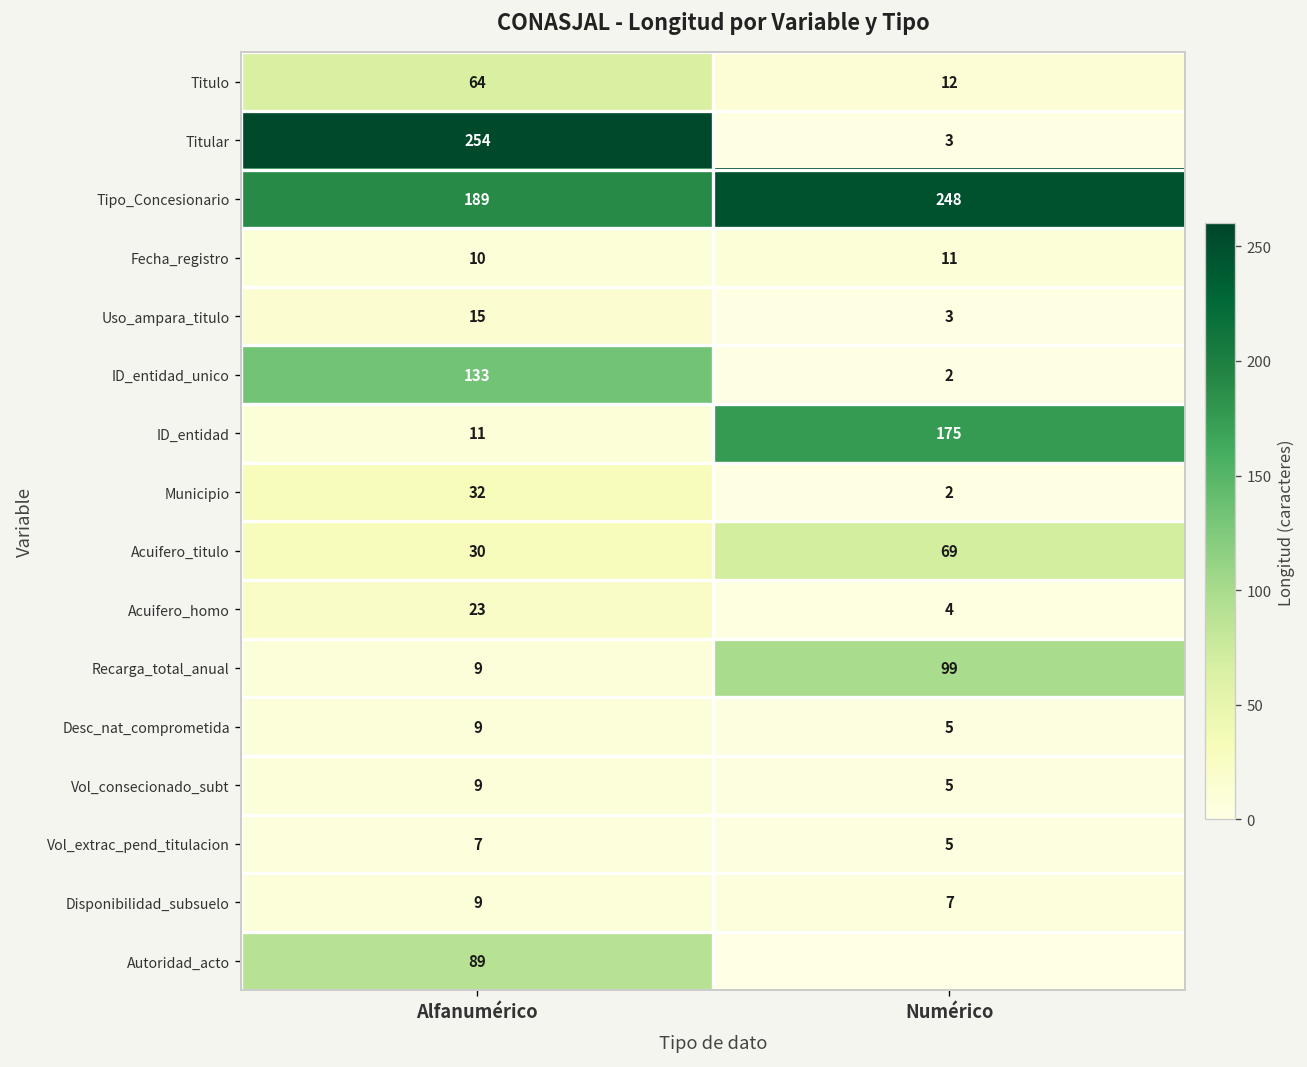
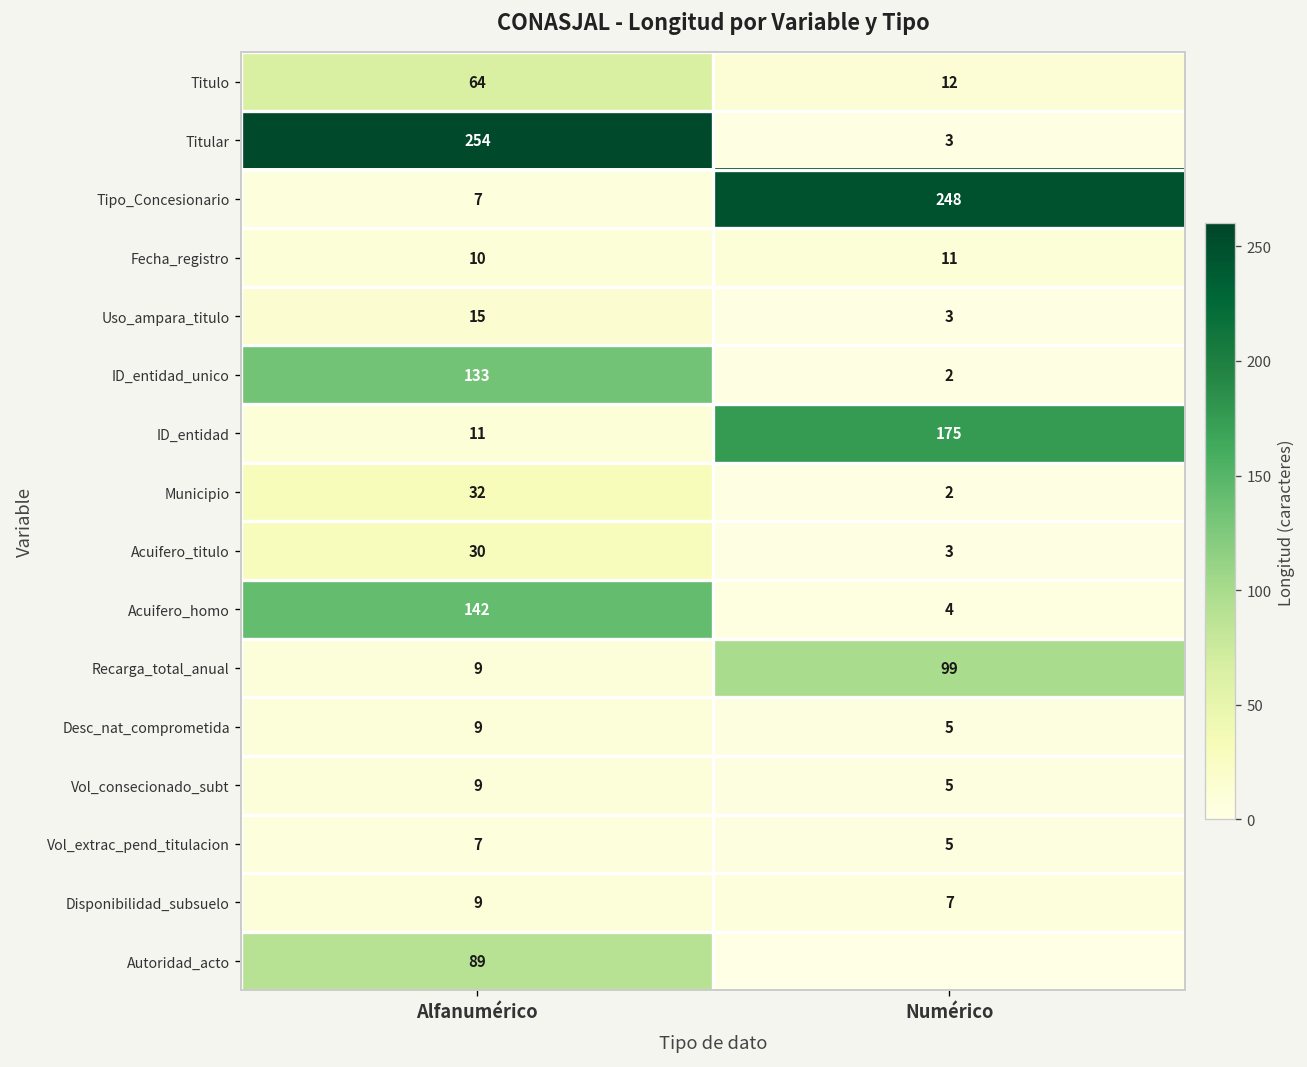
  {
    "Titulo": {
      "Alfanumérico": 64,
      "Numérico": 12
    },
    "Titular": {
      "Alfanumérico": 254,
      "Numérico": 3
    },
    "Tipo_Concesionario": {
-     "Alfanumérico": 189,
+     "Alfanumérico": 7,
      "Numérico": 248
    },
    "Fecha_registro": {
      "Alfanumérico": 10,
      "Numérico": 11
    },
    "Uso_ampara_titulo": {
      "Alfanumérico": 15,
      "Numérico": 3
    },
    "ID_entidad_unico": {
      "Alfanumérico": 133,
      "Numérico": 2
    },
    "ID_entidad": {
      "Alfanumérico": 11,
      "Numérico": 175
    },
    "Municipio": {
      "Alfanumérico": 32,
      "Numérico": 2
    },
    "Acuifero_titulo": {
      "Alfanumérico": 30,
-     "Numérico": 69
+     "Numérico": 3
    },
    "Acuifero_homo": {
-     "Alfanumérico": 23,
+     "Alfanumérico": 142,
      "Numérico": 4
    },
    "Recarga_total_anual": {
      "Alfanumérico": 9,
      "Numérico": 99
    },
    "Desc_nat_comprometida": {
      "Alfanumérico": 9,
      "Numérico": 5
    },
    "Vol_consecionado_subt": {
      "Alfanumérico": 9,
      "Numérico": 5
    },
    "Vol_extrac_pend_titulacion": {
      "Alfanumérico": 7,
      "Numérico": 5
    },
    "Disponibilidad_subsuelo": {
      "Alfanumérico": 9,
      "Numérico": 7
    },
    "Autoridad_acto": {
      "Alfanumérico": 89
    }
  }
